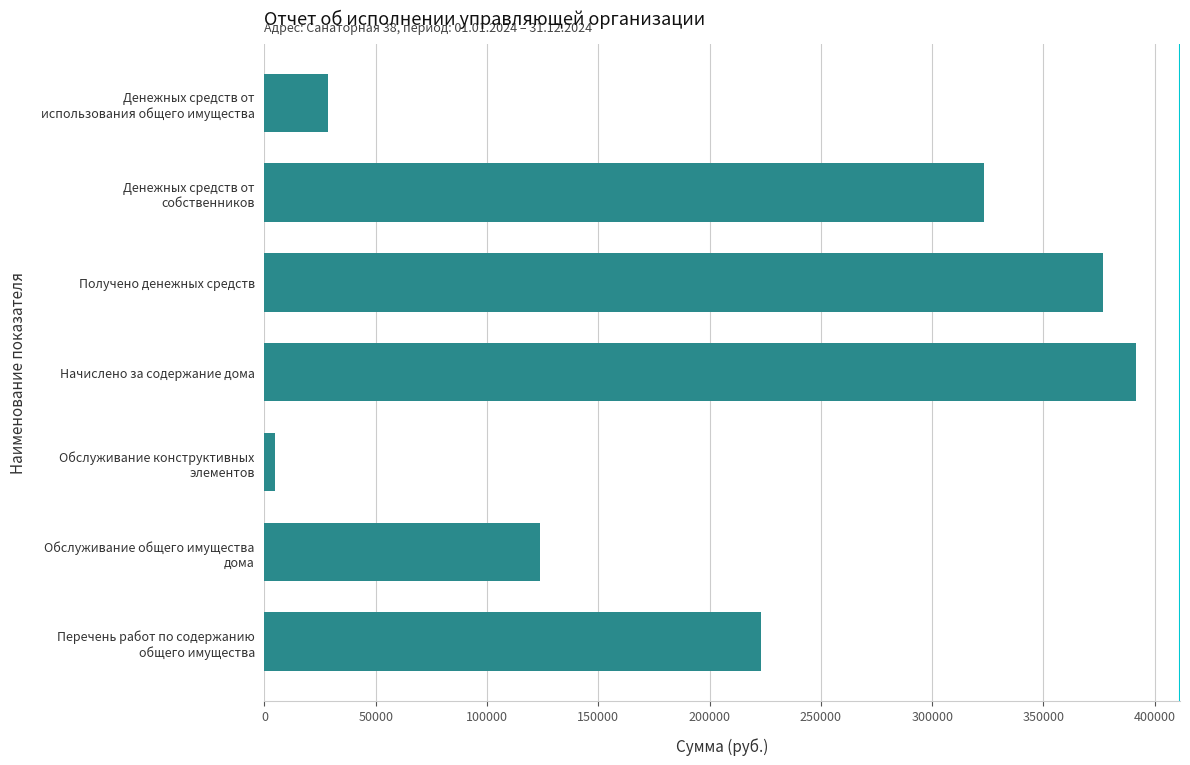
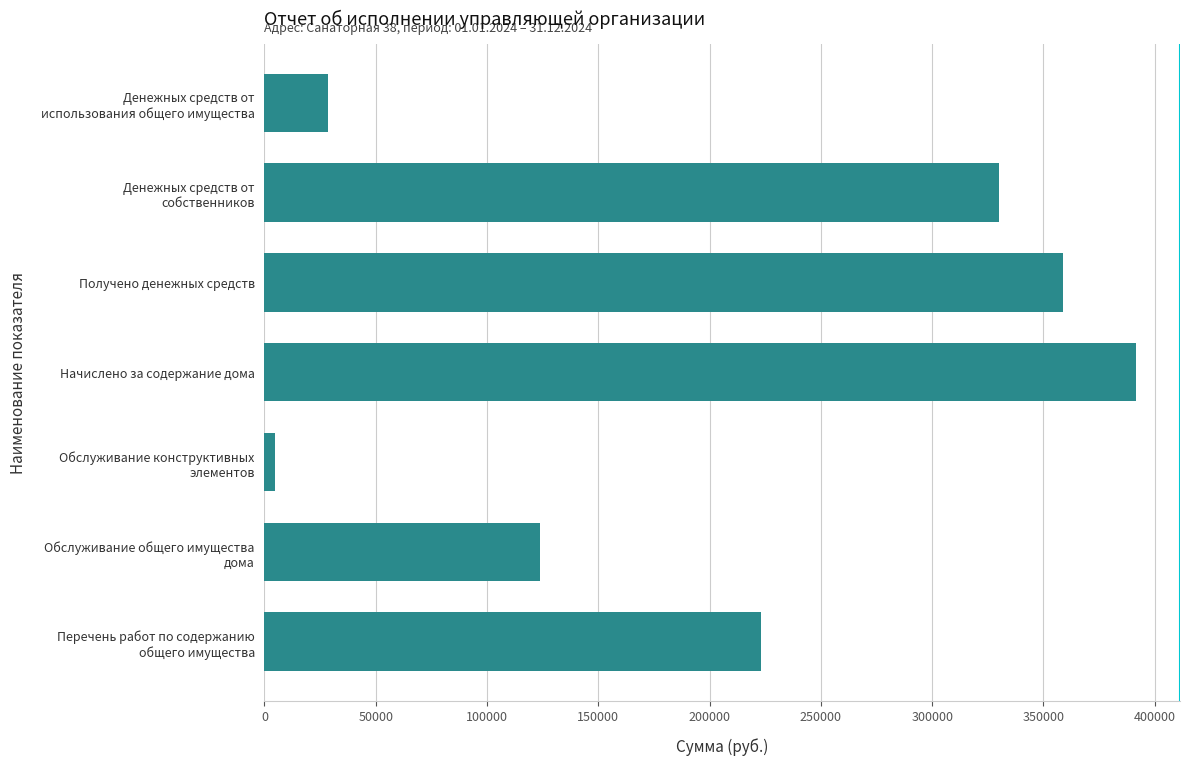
  {
    "Денежных средств от использования общего имущества": 29000,
-   "Денежных средств от собственников": 323000,
-   "Получено денежных средств": 377000,
+   "Денежных средств от собственников": 330000,
+   "Получено денежных средств": 359000,
    "Начислено за содержание дома": 392000,
    "Обслуживание конструктивных элементов": 5000,
    "Обслуживание общего имущества дома": 124000,
    "Перечень работ по содержанию общего имущества": 223000
  }
